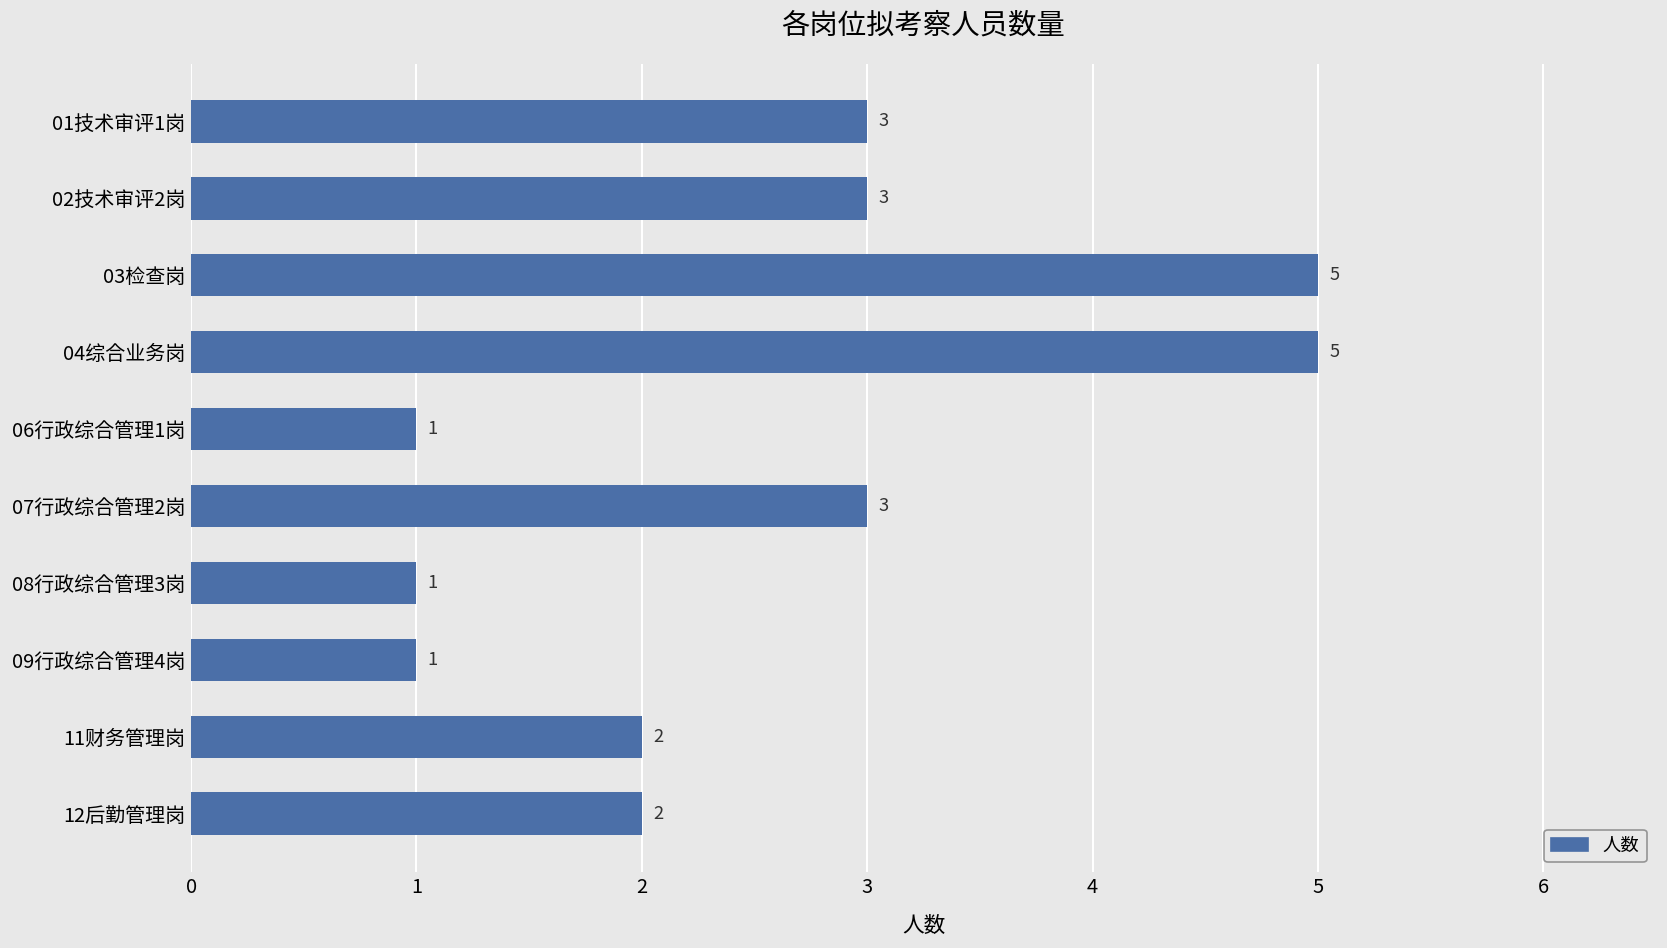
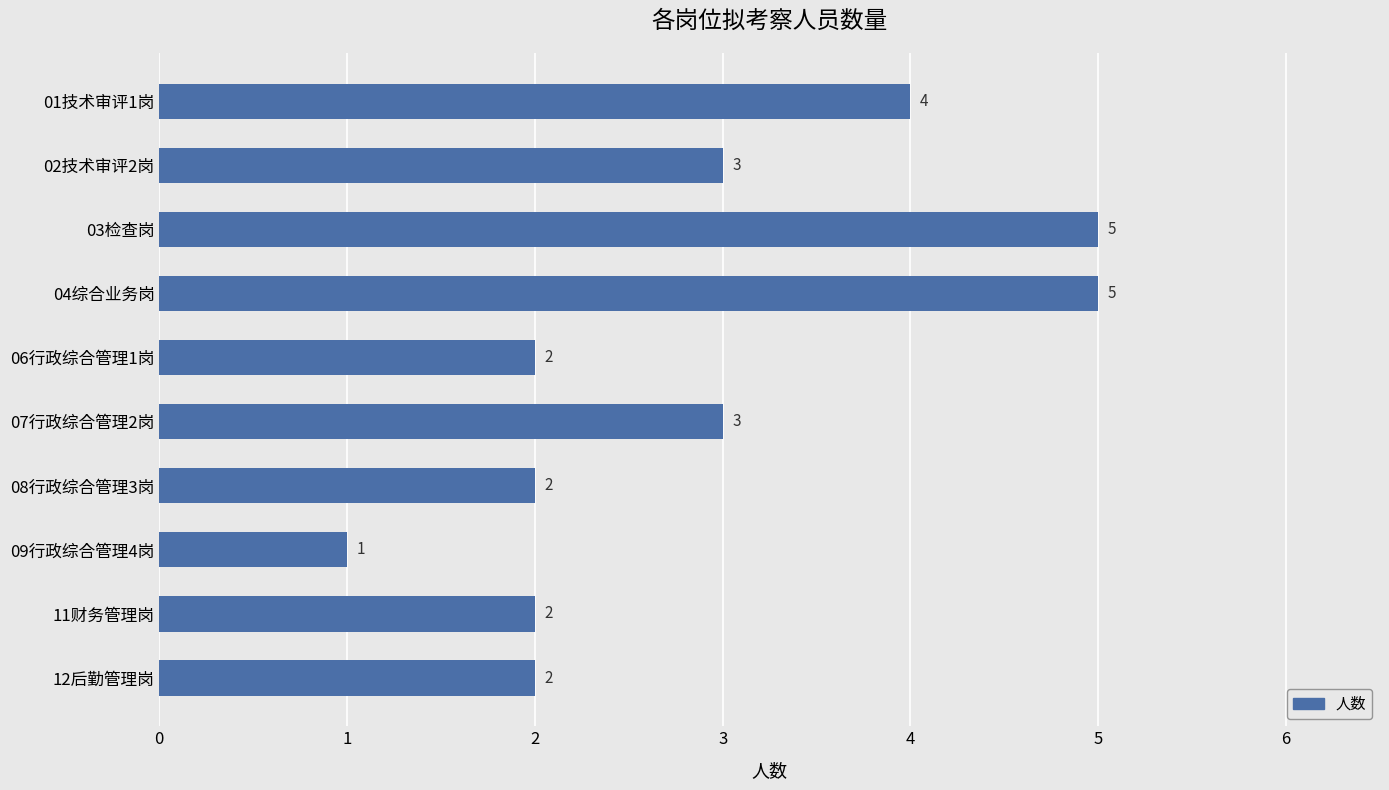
  {
-   "01技术审评1岗": 3,
+   "01技术审评1岗": 4,
    "02技术审评2岗": 3,
    "03检查岗": 5,
    "04综合业务岗": 5,
-   "06行政综合管理1岗": 1,
+   "06行政综合管理1岗": 2,
    "07行政综合管理2岗": 3,
-   "08行政综合管理3岗": 1,
+   "08行政综合管理3岗": 2,
    "09行政综合管理4岗": 1,
    "11财务管理岗": 2,
    "12后勤管理岗": 2
  }
